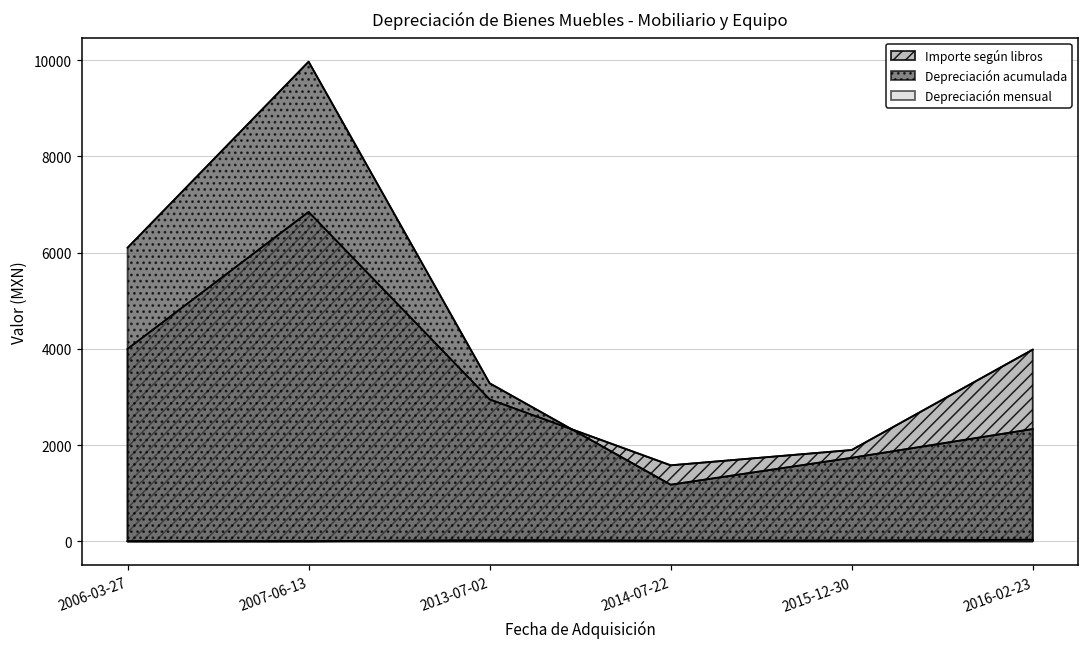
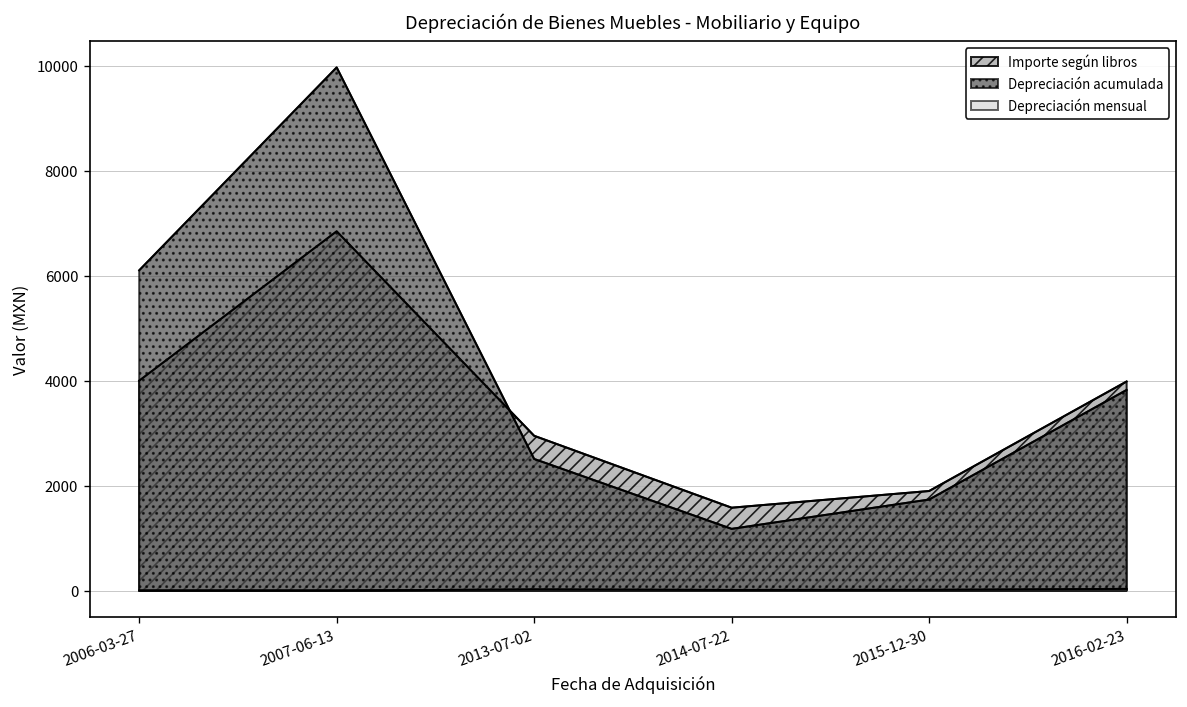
  {
    "Depreciación acumulada": {
      "2006-03-27": 6100,
      "2007-06-13": 10000,
-     "2013-07-02": 3300,
+     "2013-07-02": 2500,
      "2014-07-22": 1200,
      "2015-12-30": 1700,
-     "2016-02-23": 2300
+     "2016-02-23": 3800
    }
  }
